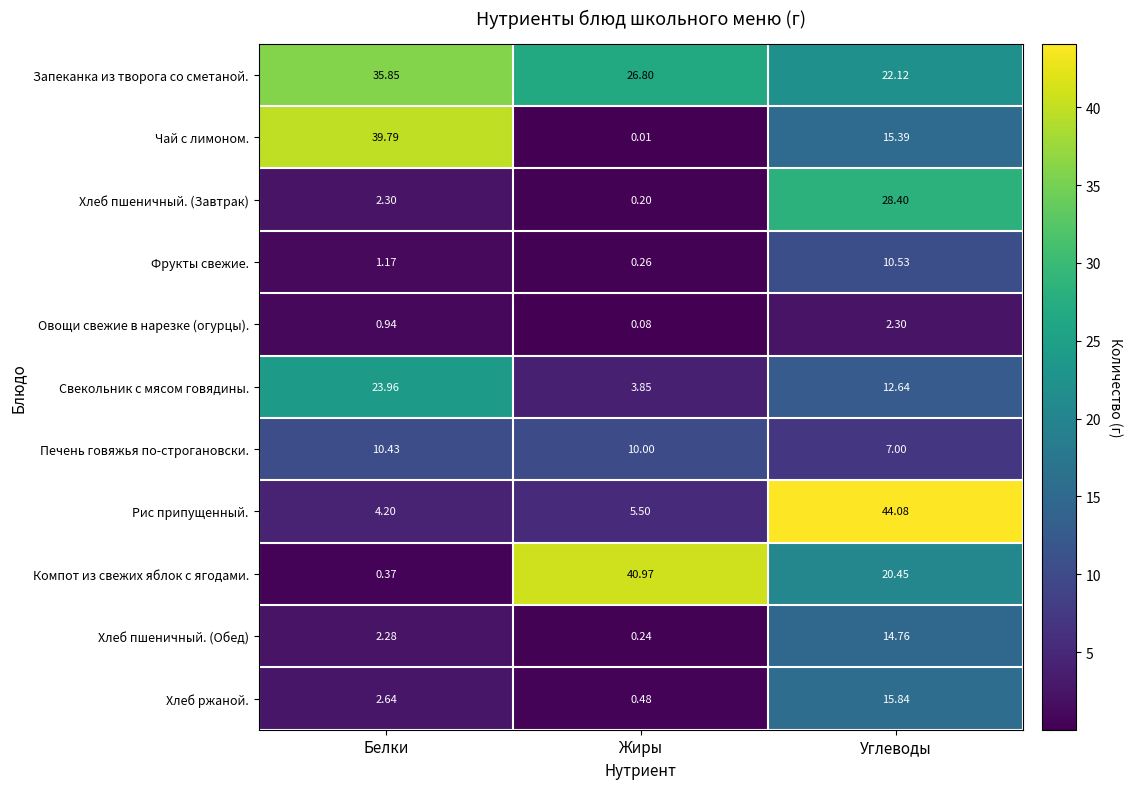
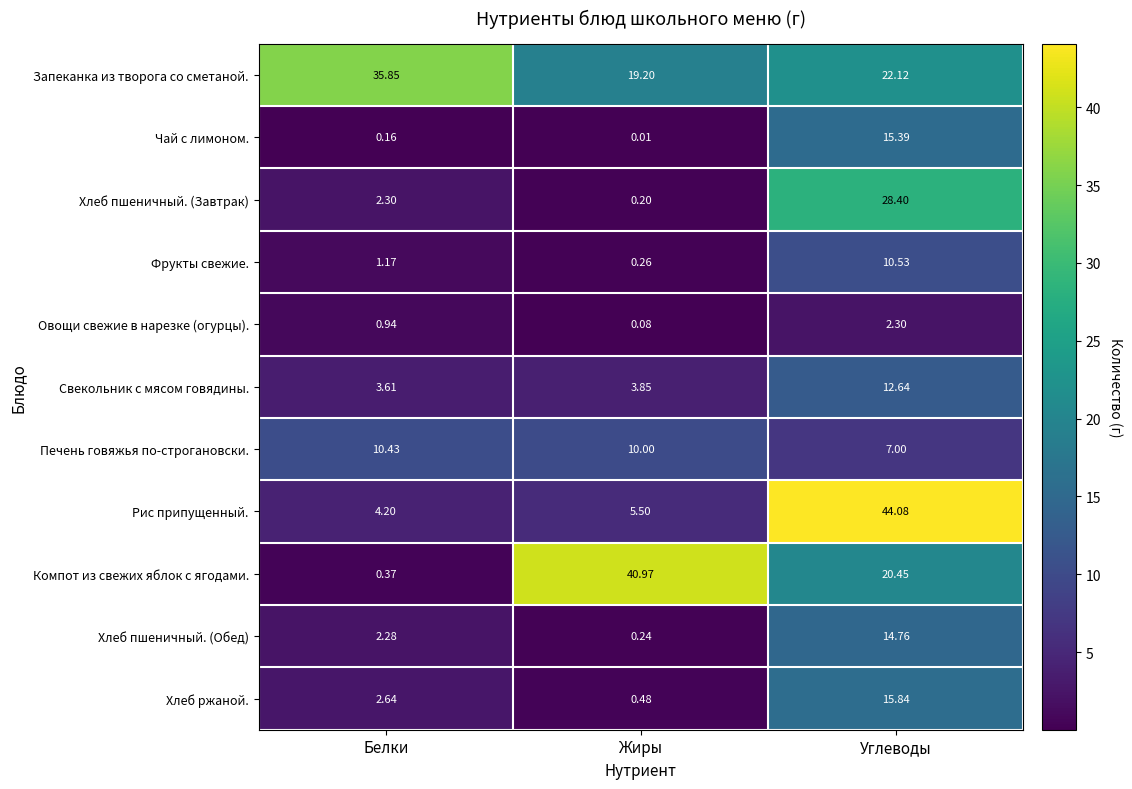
  {
    "Запеканка из творога со сметаной.": {
      "Белки": 35.85,
-     "Жиры": 26.80,
+     "Жиры": 19.20,
      "Углеводы": 22.12
    },
    "Чай с лимоном.": {
-     "Белки": 39.79,
+     "Белки": 0.16,
      "Жиры": 0.01,
      "Углеводы": 15.39
    },
    "Хлеб пшеничный. (Завтрак)": {
      "Белки": 2.30,
      "Жиры": 0.20,
      "Углеводы": 28.40
    },
    "Фрукты свежие.": {
      "Белки": 1.17,
      "Жиры": 0.26,
      "Углеводы": 10.53
    },
    "Овощи свежие в нарезке (огурцы).": {
      "Белки": 0.94,
      "Жиры": 0.08,
      "Углеводы": 2.30
    },
    "Свекольник с мясом говядины.": {
-     "Белки": 23.96,
+     "Белки": 3.61,
      "Жиры": 3.85,
      "Углеводы": 12.64
    },
    "Печень говяжья по-строгановски.": {
      "Белки": 10.43,
      "Жиры": 10.00,
      "Углеводы": 7.00
    },
    "Рис припущенный.": {
      "Белки": 4.20,
      "Жиры": 5.50,
      "Углеводы": 44.08
    },
    "Компот из свежих яблок с ягодами.": {
      "Белки": 0.37,
      "Жиры": 40.97,
      "Углеводы": 20.45
    },
    "Хлеб пшеничный. (Обед)": {
      "Белки": 2.28,
      "Жиры": 0.24,
      "Углеводы": 14.76
    },
    "Хлеб ржаной.": {
      "Белки": 2.64,
      "Жиры": 0.48,
      "Углеводы": 15.84
    }
  }
